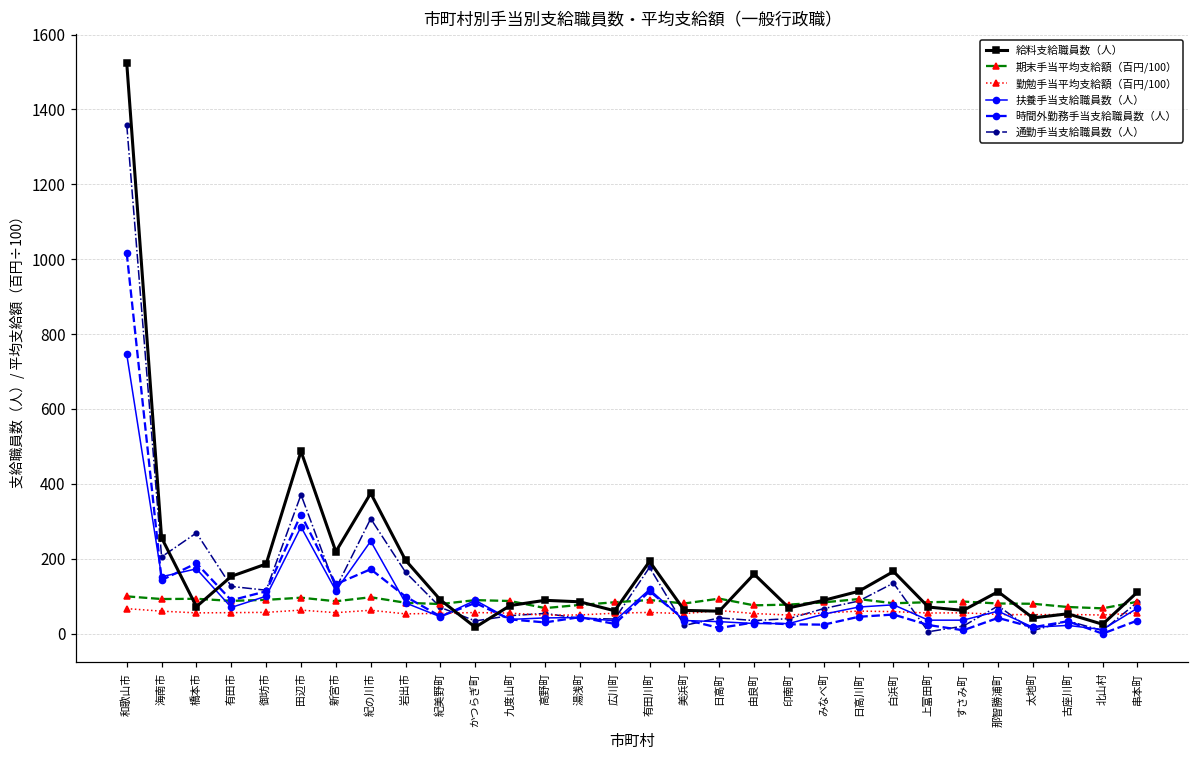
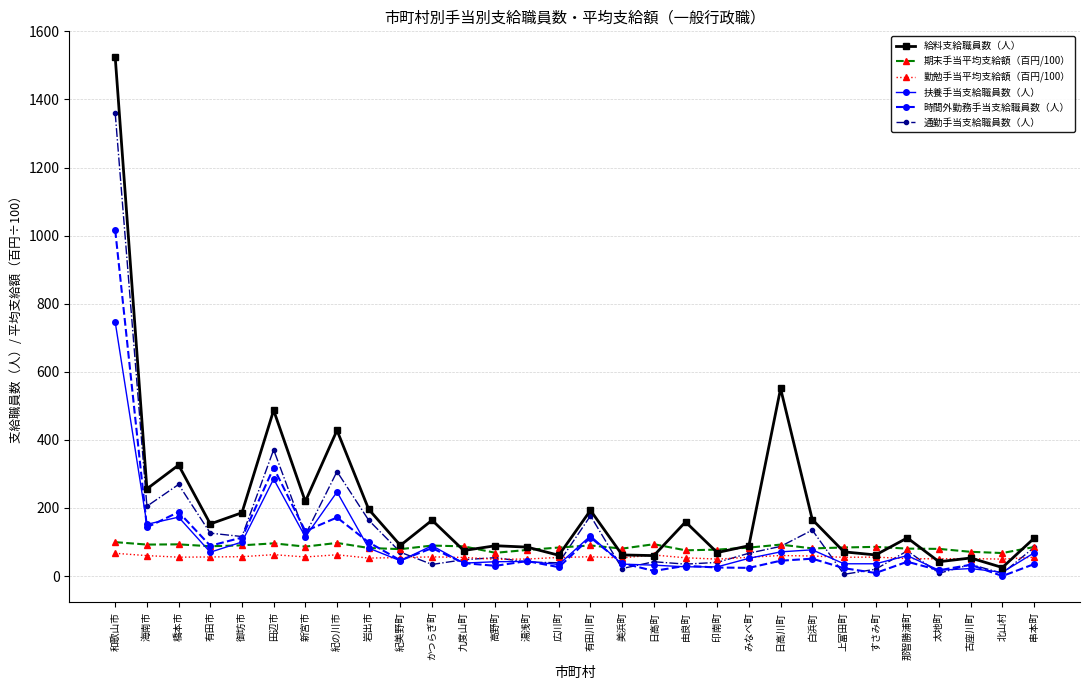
  {
    "給料支給職員数（人）": {
      "和歌山市": 1520,
      "海南市": 260,
-     "橋本市": 70,
+     "橋本市": 330,
      "有田市": 150,
      "御坊市": 190,
      "田辺市": 490,
      "新宮市": 220,
-     "紀の川市": 380,
+     "紀の川市": 430,
      "岩出市": 200,
      "紀美野町": 90,
-     "かつらぎ町": 20,
+     "かつらぎ町": 160,
      "九度山町": 80,
      "高野町": 90,
      "湯浅町": 90,
      "有田川町": 190,
      "美浜町": 60,
      "由良町": 160,
      "印南町": 70,
-     "日高川町": 110,
+     "日高川町": 550,
      "白浜町": 170,
      "上富田町": 70,
      "那智勝浦町": 110,
      "太地町": 40,
      "北山村": 30,
      "串本町": 110
    },
    "期末手当平均支給額（百円/100）": {
      "和歌山市": 100,
      "海南市": 90,
      "橋本市": 90,
      "御坊市": 90,
      "田辺市": 100,
      "新宮市": 90,
      "紀の川市": 100,
      "紀美野町": 80,
      "九度山町": 90,
      "高野町": 70,
      "湯浅町": 80,
      "広川町": 80,
      "有田川町": 90,
      "美浜町": 80,
      "日高町": 90,
      "由良町": 80,
      "印南町": 80,
      "上富田町": 80,
      "すさみ町": 90,
      "太地町": 80,
      "古座川町": 70,
      "北山村": 70
    },
    "勤勉手当平均支給額（百円/100）": {
      "和歌山市": 70,
      "海南市": 60,
      "橋本市": 60,
      "有田市": 60,
      "御坊市": 60,
      "田辺市": 60,
      "新宮市": 60,
      "紀の川市": 60,
      "岩出市": 50,
      "紀美野町": 50,
      "かつらぎ町": 60,
      "有田川町": 60,
      "美浜町": 50,
      "由良町": 50,
      "印南町": 50,
      "日高川町": 60,
      "白浜町": 60,
      "上富田町": 60,
      "那智勝浦町": 50,
      "太地町": 50,
      "北山村": 50,
      "串本町": 60
    },
    "通勤手当支給職員数（人）": {
      "和歌山市": 1360,
      "海南市": 210,
      "橋本市": 270,
      "有田市": 130,
      "田辺市": 370,
      "紀の川市": 310,
      "岩出市": 160,
      "紀美野町": 70,
      "かつらぎ町": 30,
      "有田川町": 180,
      "美浜町": 20,
      "日高町": 40,
      "印南町": 40,
      "みなべ町": 70,
      "白浜町": 140,
      "上富田町": 10,
      "すさみ町": 20,
      "太地町": 10
    }
  }
